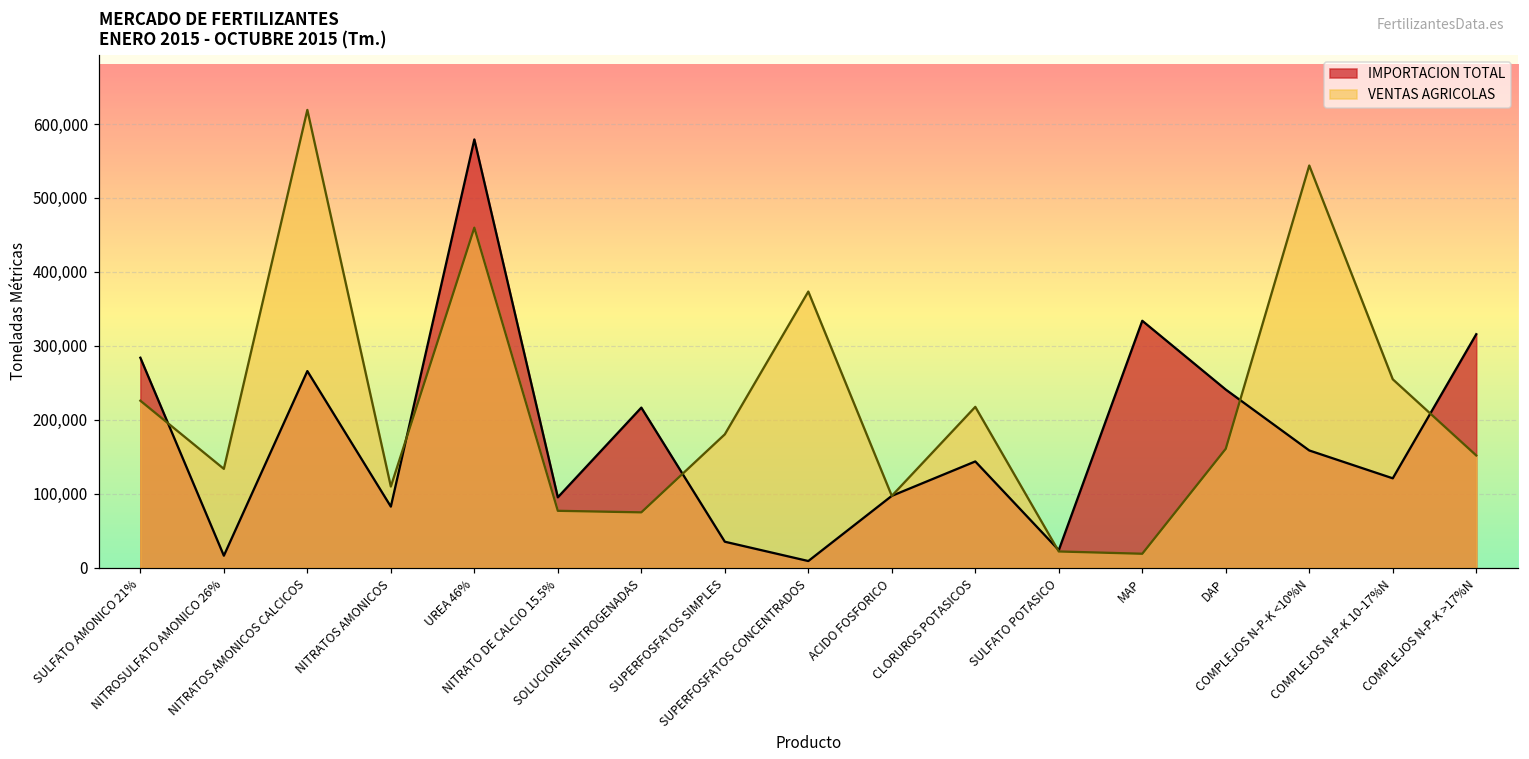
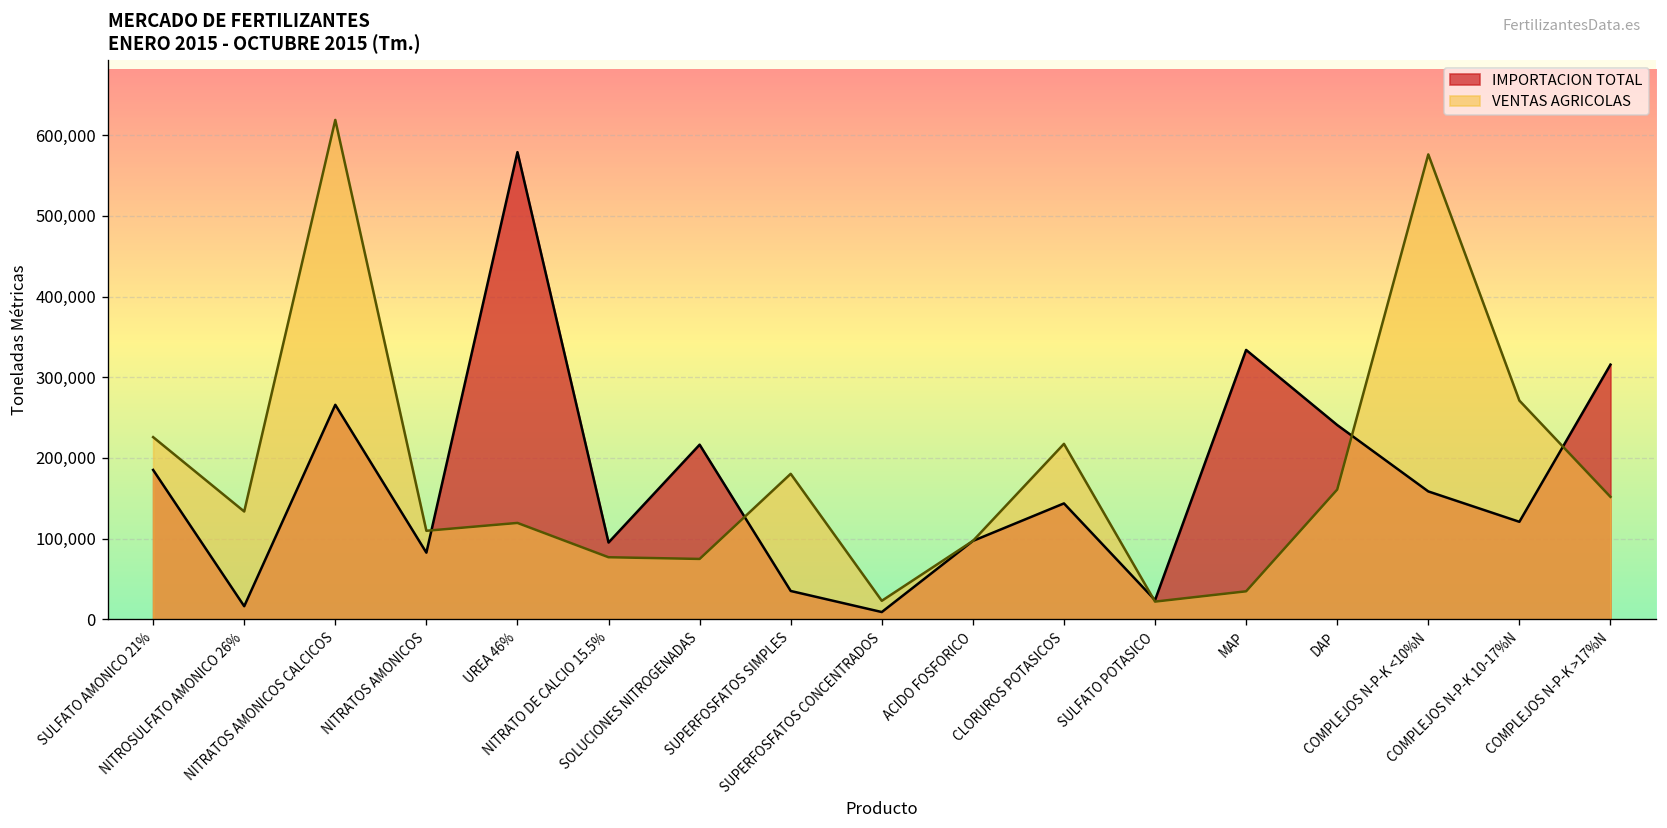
  {
    "IMPORTACION TOTAL": {
-     "SULFATO AMONICO 21%": "280,000",
+     "SULFATO AMONICO 21%": "190,000",
      "NITROSULFATO AMONICO 26%": "20,000",
      "NITRATOS AMONICOS CALCICOS": "270,000",
      "NITRATOS AMONICOS": "80,000",
      "UREA 46%": "580,000",
      "NITRATO DE CALCIO 15.5%": "100,000",
      "SOLUCIONES NITROGENADAS": "220,000",
      "SUPERFOSFATOS SIMPLES": "40,000",
      "SUPERFOSFATOS CONCENTRADOS": "10,000",
      "CLORUROS POTASICOS": "140,000",
      "MAP": "330,000",
      "DAP": "240,000",
      "COMPLEJOS N-P-K <10%N": "160,000",
      "COMPLEJOS N-P-K 10-17%N": "120,000",
      "COMPLEJOS N-P-K >17%N": "320,000"
    },
    "VENTAS AGRICOLAS": {
      "SULFATO AMONICO 21%": "230,000",
      "NITROSULFATO AMONICO 26%": "130,000",
      "NITRATOS AMONICOS CALCICOS": "620,000",
      "NITRATOS AMONICOS": "110,000",
-     "UREA 46%": "460,000",
+     "UREA 46%": "120,000",
      "NITRATO DE CALCIO 15.5%": "80,000",
      "SOLUCIONES NITROGENADAS": "70,000",
      "SUPERFOSFATOS SIMPLES": "180,000",
-     "SUPERFOSFATOS CONCENTRADOS": "370,000",
+     "SUPERFOSFATOS CONCENTRADOS": "20,000",
      "CLORUROS POTASICOS": "220,000",
-     "MAP": "20,000",
+     "MAP": "30,000",
      "DAP": "160,000",
-     "COMPLEJOS N-P-K <10%N": "540,000",
-     "COMPLEJOS N-P-K 10-17%N": "250,000",
+     "COMPLEJOS N-P-K <10%N": "580,000",
+     "COMPLEJOS N-P-K 10-17%N": "270,000",
      "COMPLEJOS N-P-K >17%N": "150,000"
    }
  }
